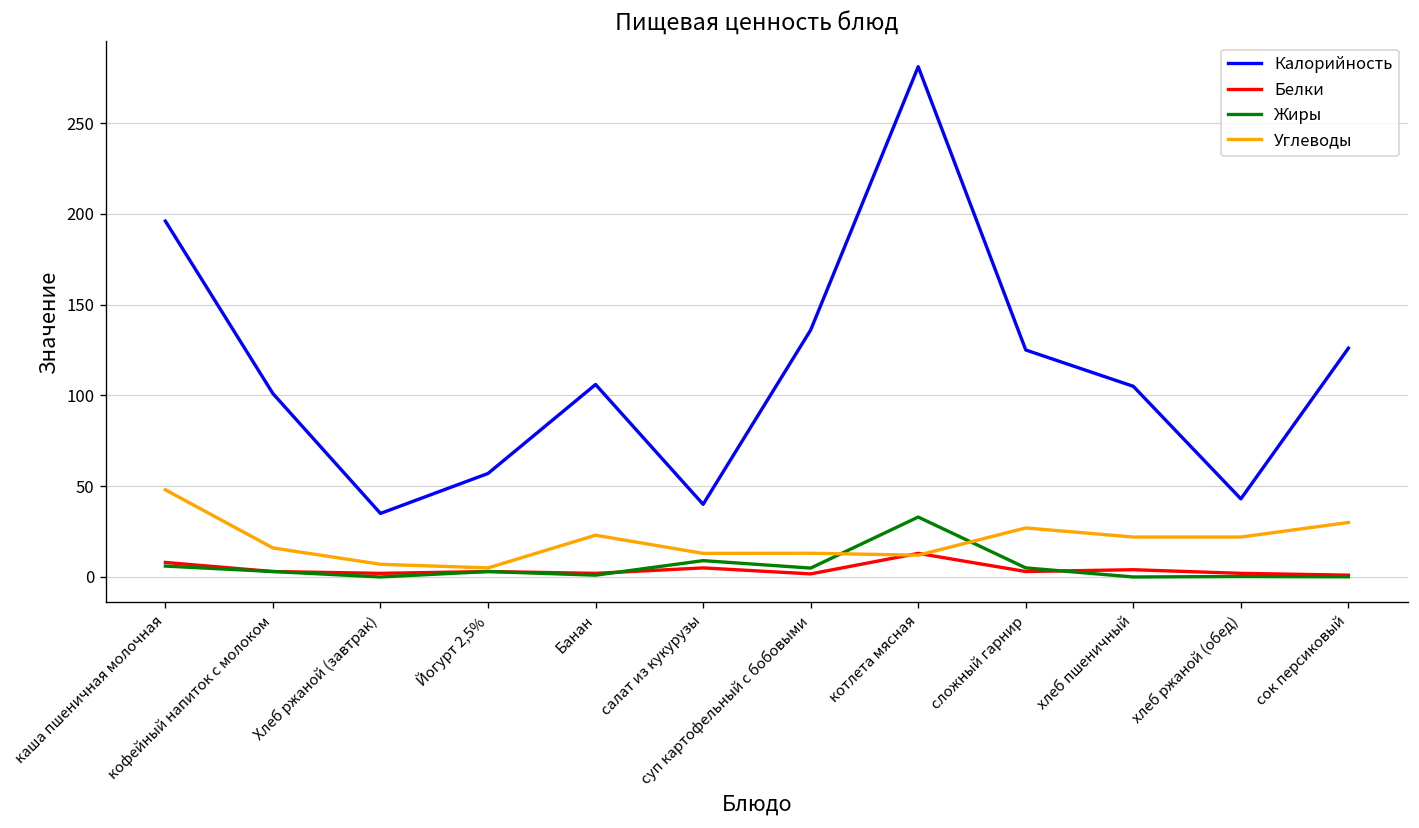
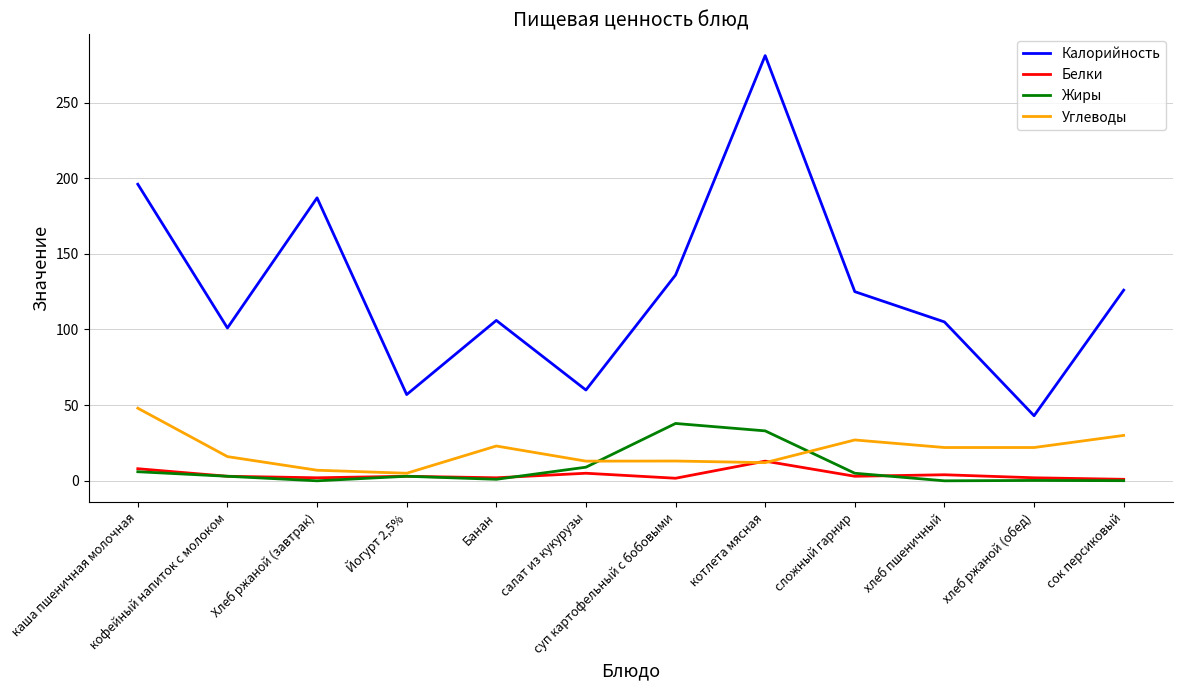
  {
    "Калорийность": {
      "каша пшеничная молочная": 196,
      "кофейный напиток с молоком": 101,
-     "Хлеб ржаной (завтрак)": 35,
+     "Хлеб ржаной (завтрак)": 187,
      "Йогурт 2,5%": 57,
      "Банан": 106,
-     "салат из кукурузы": 40,
+     "салат из кукурузы": 60,
      "суп картофельный с бобовыми": 136,
      "котлета мясная": 281,
      "сложный гарнир": 125,
      "хлеб пшеничный": 105,
      "хлеб ржаной (обед)": 43,
      "сок персиковый": 126
    },
    "Белки": {
      "каша пшеничная молочная": 8,
      "Хлеб ржаной (завтрак)": 2,
      "салат из кукурузы": 5,
      "суп картофельный с бобовыми": 2,
      "сложный гарнир": 3,
      "хлеб пшеничный": 4,
      "хлеб ржаной (обед)": 2
    },
    "Жиры": {
      "каша пшеничная молочная": 6,
      "Хлеб ржаной (завтрак)": 0,
      "салат из кукурузы": 9,
-     "суп картофельный с бобовыми": 5,
+     "суп картофельный с бобовыми": 38,
      "котлета мясная": 33,
      "сложный гарнир": 5,
      "хлеб пшеничный": 0,
      "хлеб ржаной (обед)": 0
    },
    "Углеводы": {
      "каша пшеничная молочная": 48,
      "кофейный напиток с молоком": 16,
      "Хлеб ржаной (завтрак)": 7,
      "Йогурт 2,5%": 5,
      "Банан": 23,
      "салат из кукурузы": 13,
      "суп картофельный с бобовыми": 13,
      "сложный гарнир": 27,
      "хлеб пшеничный": 22,
      "хлеб ржаной (обед)": 22,
      "сок персиковый": 30
    }
  }
